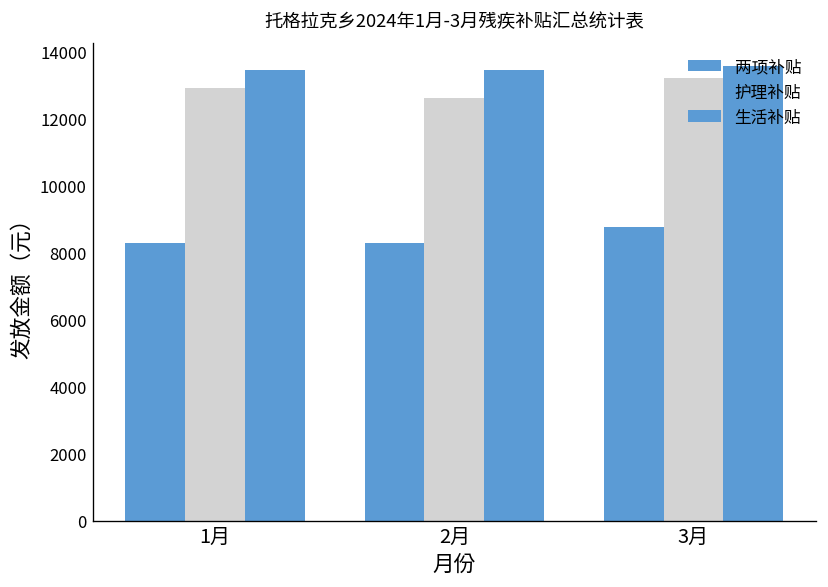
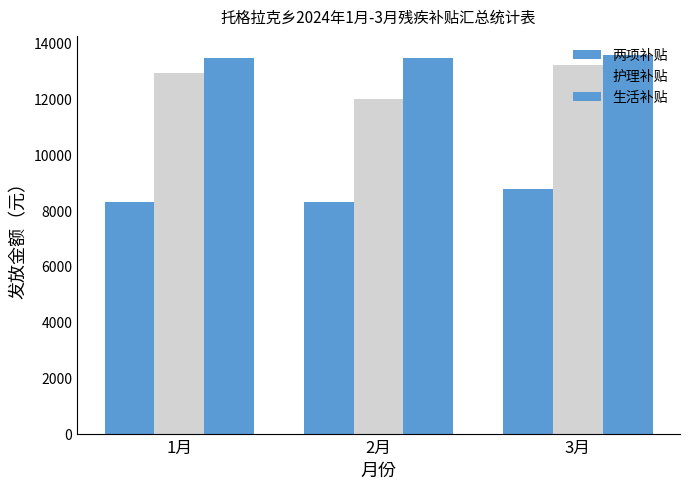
  {
    "护理补贴": {
      "1月": 12900,
-     "2月": 12600,
+     "2月": 12000,
      "3月": 13200
    }
  }
